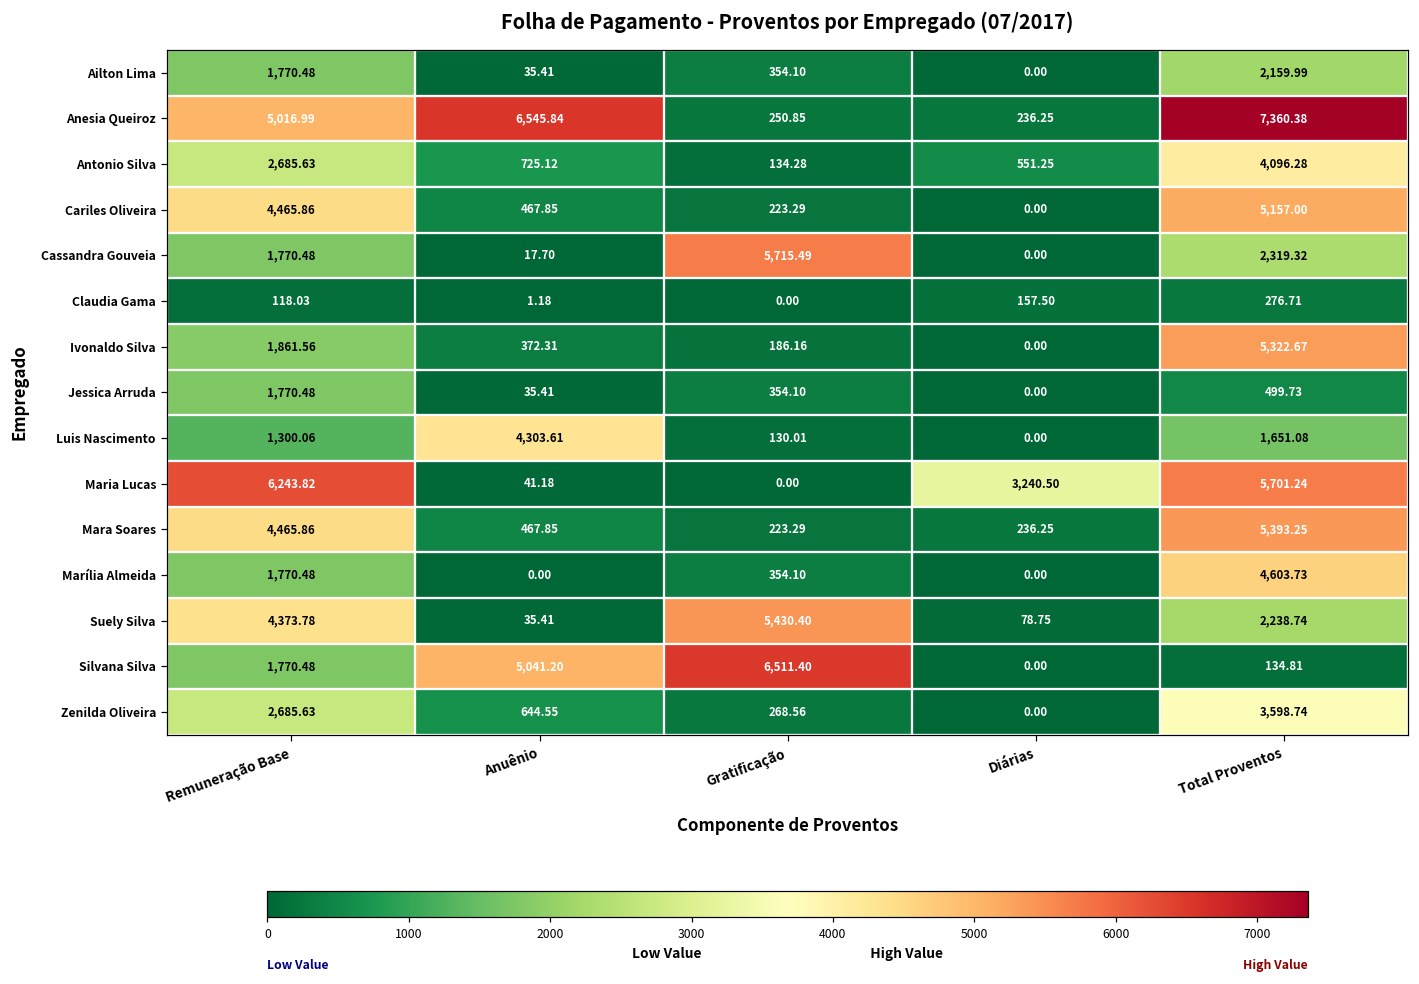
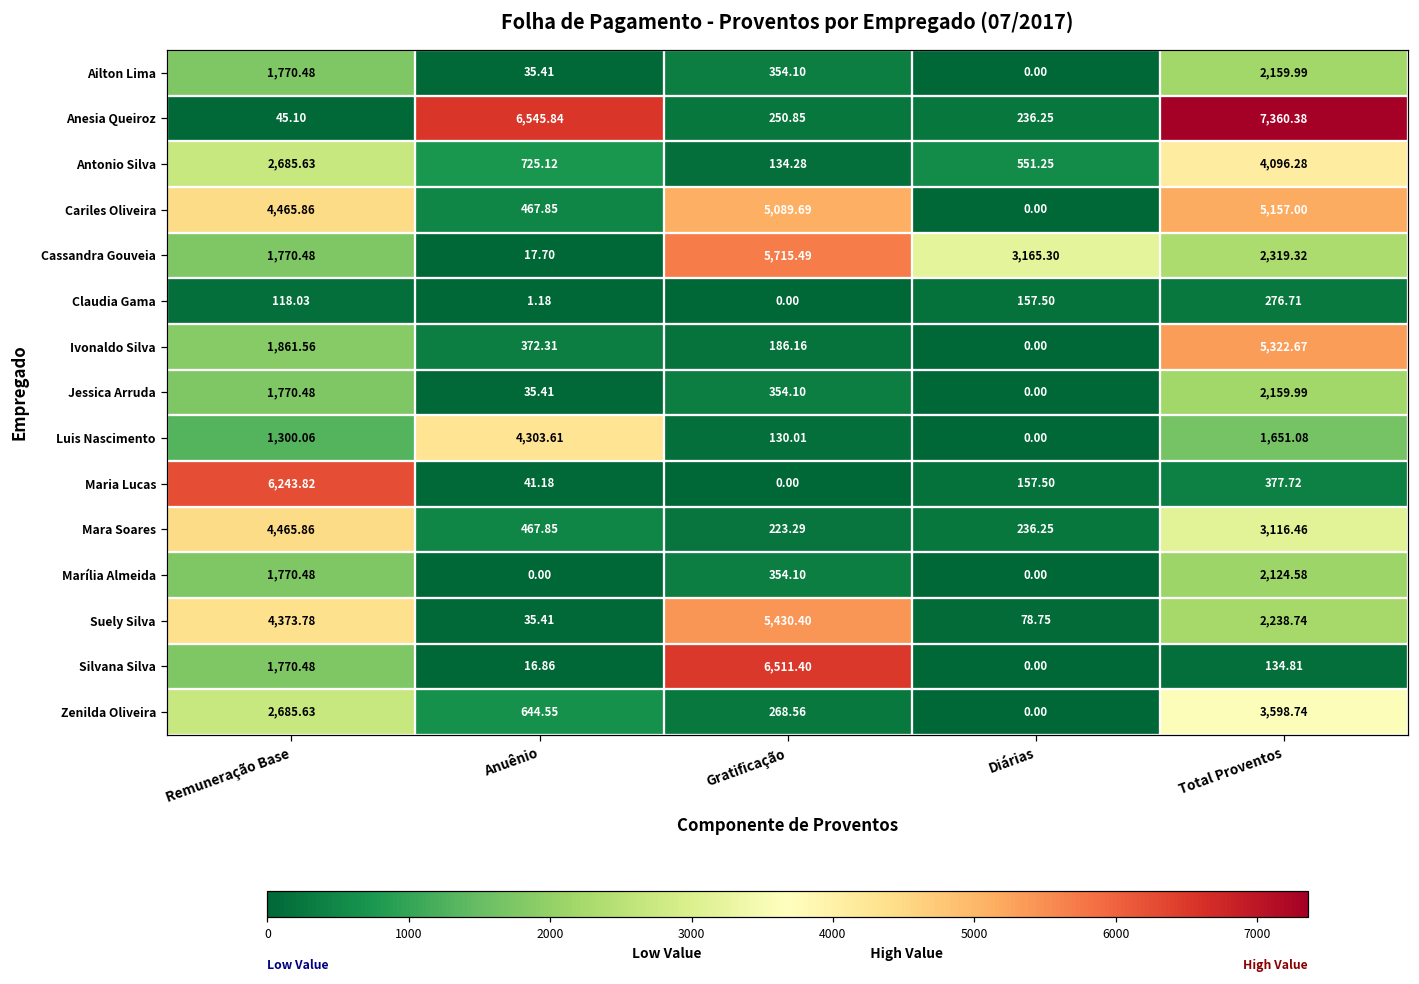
  {
    "Ailton Lima": {
      "Remuneração Base": "1,770.48",
      "Anuênio": "35.41",
      "Gratificação": "354.10",
      "Diárias": "0.00",
      "Total Proventos": "2,159.99"
    },
    "Anesia Queiroz": {
-     "Remuneração Base": "5,016.99",
+     "Remuneração Base": "45.10",
      "Anuênio": "6,545.84",
      "Gratificação": "250.85",
      "Diárias": "236.25",
      "Total Proventos": "7,360.38"
    },
    "Antonio Silva": {
      "Remuneração Base": "2,685.63",
      "Anuênio": "725.12",
      "Gratificação": "134.28",
      "Diárias": "551.25",
      "Total Proventos": "4,096.28"
    },
    "Cariles Oliveira": {
      "Remuneração Base": "4,465.86",
      "Anuênio": "467.85",
-     "Gratificação": "223.29",
+     "Gratificação": "5,089.69",
      "Diárias": "0.00",
      "Total Proventos": "5,157.00"
    },
    "Cassandra Gouveia": {
      "Remuneração Base": "1,770.48",
      "Anuênio": "17.70",
      "Gratificação": "5,715.49",
-     "Diárias": "0.00",
+     "Diárias": "3,165.30",
      "Total Proventos": "2,319.32"
    },
    "Claudia Gama": {
      "Remuneração Base": "118.03",
      "Anuênio": "1.18",
      "Gratificação": "0.00",
      "Diárias": "157.50",
      "Total Proventos": "276.71"
    },
    "Ivonaldo Silva": {
      "Remuneração Base": "1,861.56",
      "Anuênio": "372.31",
      "Gratificação": "186.16",
      "Diárias": "0.00",
      "Total Proventos": "5,322.67"
    },
    "Jessica Arruda": {
      "Remuneração Base": "1,770.48",
      "Anuênio": "35.41",
      "Gratificação": "354.10",
      "Diárias": "0.00",
-     "Total Proventos": "499.73"
+     "Total Proventos": "2,159.99"
    },
    "Luis Nascimento": {
      "Remuneração Base": "1,300.06",
      "Anuênio": "4,303.61",
      "Gratificação": "130.01",
      "Diárias": "0.00",
      "Total Proventos": "1,651.08"
    },
    "Maria Lucas": {
      "Remuneração Base": "6,243.82",
      "Anuênio": "41.18",
      "Gratificação": "0.00",
-     "Diárias": "3,240.50",
-     "Total Proventos": "5,701.24"
+     "Diárias": "157.50",
+     "Total Proventos": "377.72"
    },
    "Mara Soares": {
      "Remuneração Base": "4,465.86",
      "Anuênio": "467.85",
      "Gratificação": "223.29",
      "Diárias": "236.25",
-     "Total Proventos": "5,393.25"
+     "Total Proventos": "3,116.46"
    },
    "Marília Almeida": {
      "Remuneração Base": "1,770.48",
      "Anuênio": "0.00",
      "Gratificação": "354.10",
      "Diárias": "0.00",
-     "Total Proventos": "4,603.73"
+     "Total Proventos": "2,124.58"
    },
    "Suely Silva": {
      "Remuneração Base": "4,373.78",
      "Anuênio": "35.41",
      "Gratificação": "5,430.40",
      "Diárias": "78.75",
      "Total Proventos": "2,238.74"
    },
    "Silvana Silva": {
      "Remuneração Base": "1,770.48",
-     "Anuênio": "5,041.20",
+     "Anuênio": "16.86",
      "Gratificação": "6,511.40",
      "Diárias": "0.00",
      "Total Proventos": "134.81"
    },
    "Zenilda Oliveira": {
      "Remuneração Base": "2,685.63",
      "Anuênio": "644.55",
      "Gratificação": "268.56",
      "Diárias": "0.00",
      "Total Proventos": "3,598.74"
    }
  }
